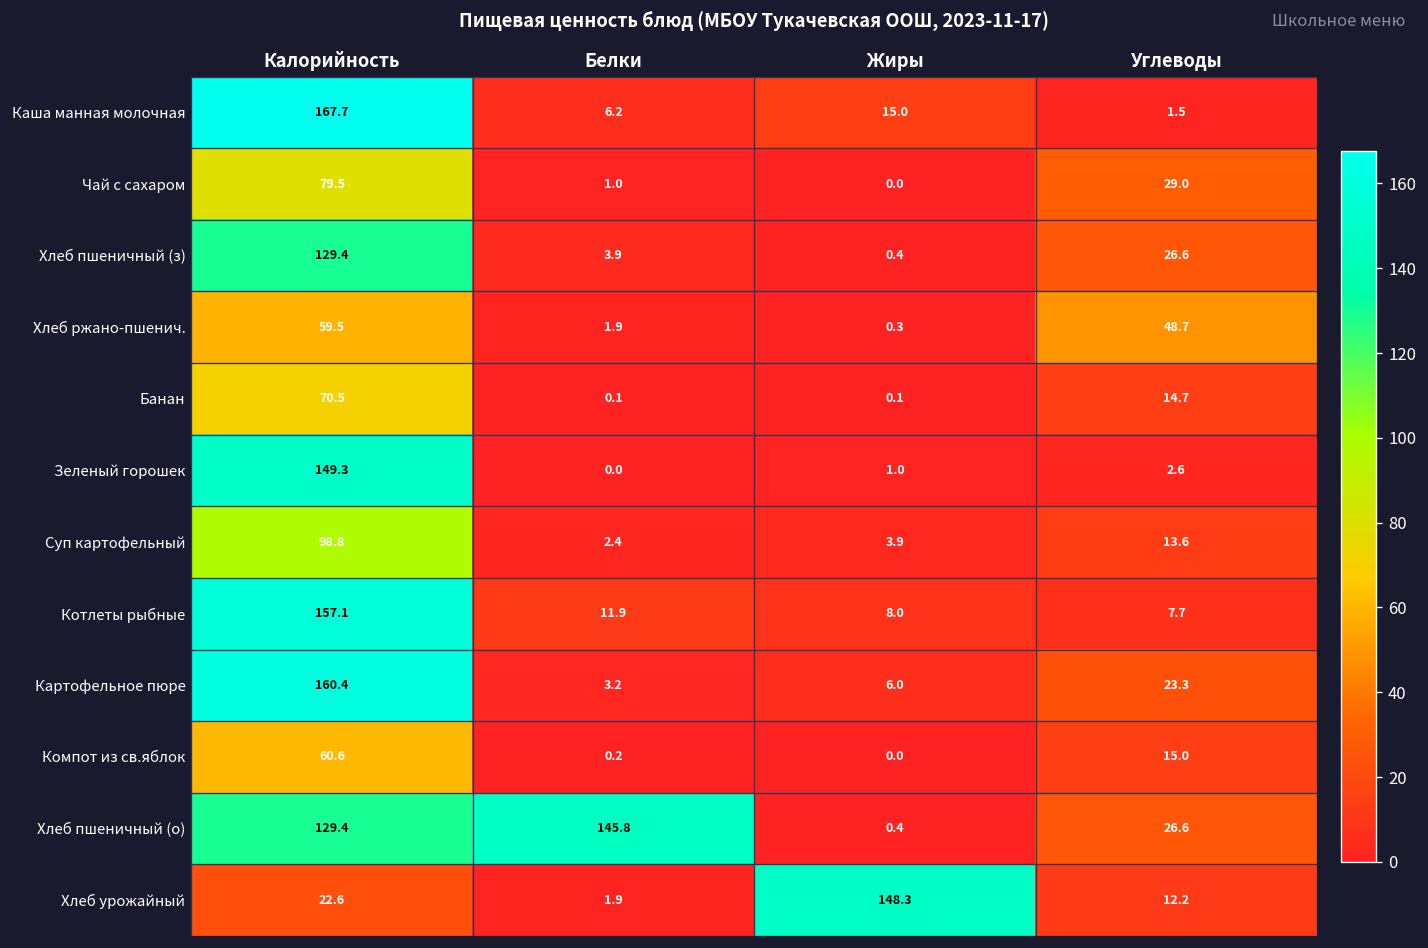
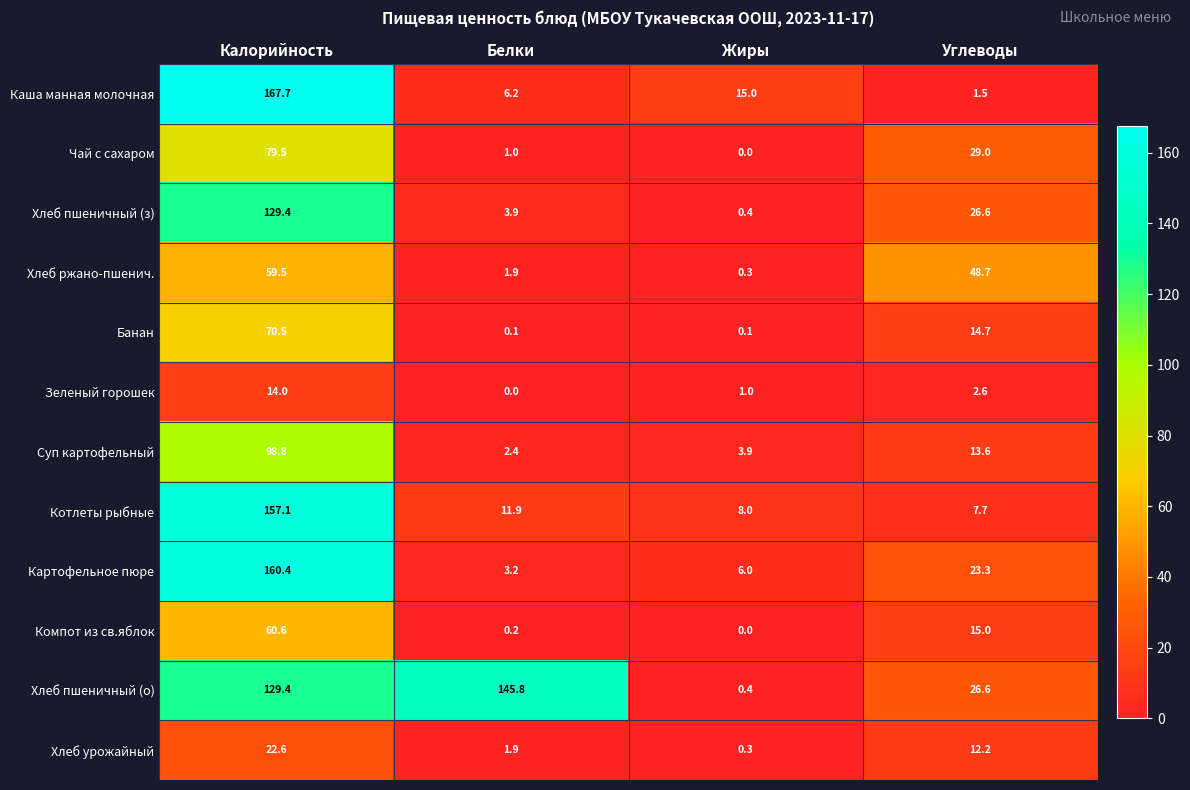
  {
    "Каша манная молочная": {
      "Калорийность": 167.7,
      "Белки": 6.2,
      "Жиры": 15.0,
      "Углеводы": 1.5
    },
    "Чай с сахаром": {
      "Калорийность": 79.5,
      "Белки": 1.0,
      "Жиры": 0.0,
      "Углеводы": 29.0
    },
    "Хлеб пшеничный (з)": {
      "Калорийность": 129.4,
      "Белки": 3.9,
      "Жиры": 0.4,
      "Углеводы": 26.6
    },
    "Хлеб ржано-пшенич.": {
      "Калорийность": 59.5,
      "Белки": 1.9,
      "Жиры": 0.3,
      "Углеводы": 48.7
    },
    "Банан": {
      "Калорийность": 70.5,
      "Белки": 0.1,
      "Жиры": 0.1,
      "Углеводы": 14.7
    },
    "Зеленый горошек": {
-     "Калорийность": 149.3,
+     "Калорийность": 14.0,
      "Белки": 0.0,
      "Жиры": 1.0,
      "Углеводы": 2.6
    },
    "Суп картофельный": {
      "Калорийность": 98.8,
      "Белки": 2.4,
      "Жиры": 3.9,
      "Углеводы": 13.6
    },
    "Котлеты рыбные": {
      "Калорийность": 157.1,
      "Белки": 11.9,
      "Жиры": 8.0,
      "Углеводы": 7.7
    },
    "Картофельное пюре": {
      "Калорийность": 160.4,
      "Белки": 3.2,
      "Жиры": 6.0,
      "Углеводы": 23.3
    },
    "Компот из св.яблок": {
      "Калорийность": 60.6,
      "Белки": 0.2,
      "Жиры": 0.0,
      "Углеводы": 15.0
    },
    "Хлеб пшеничный (о)": {
      "Калорийность": 129.4,
      "Белки": 145.8,
      "Жиры": 0.4,
      "Углеводы": 26.6
    },
    "Хлеб урожайный": {
      "Калорийность": 22.6,
      "Белки": 1.9,
-     "Жиры": 148.3,
+     "Жиры": 0.3,
      "Углеводы": 12.2
    }
  }
